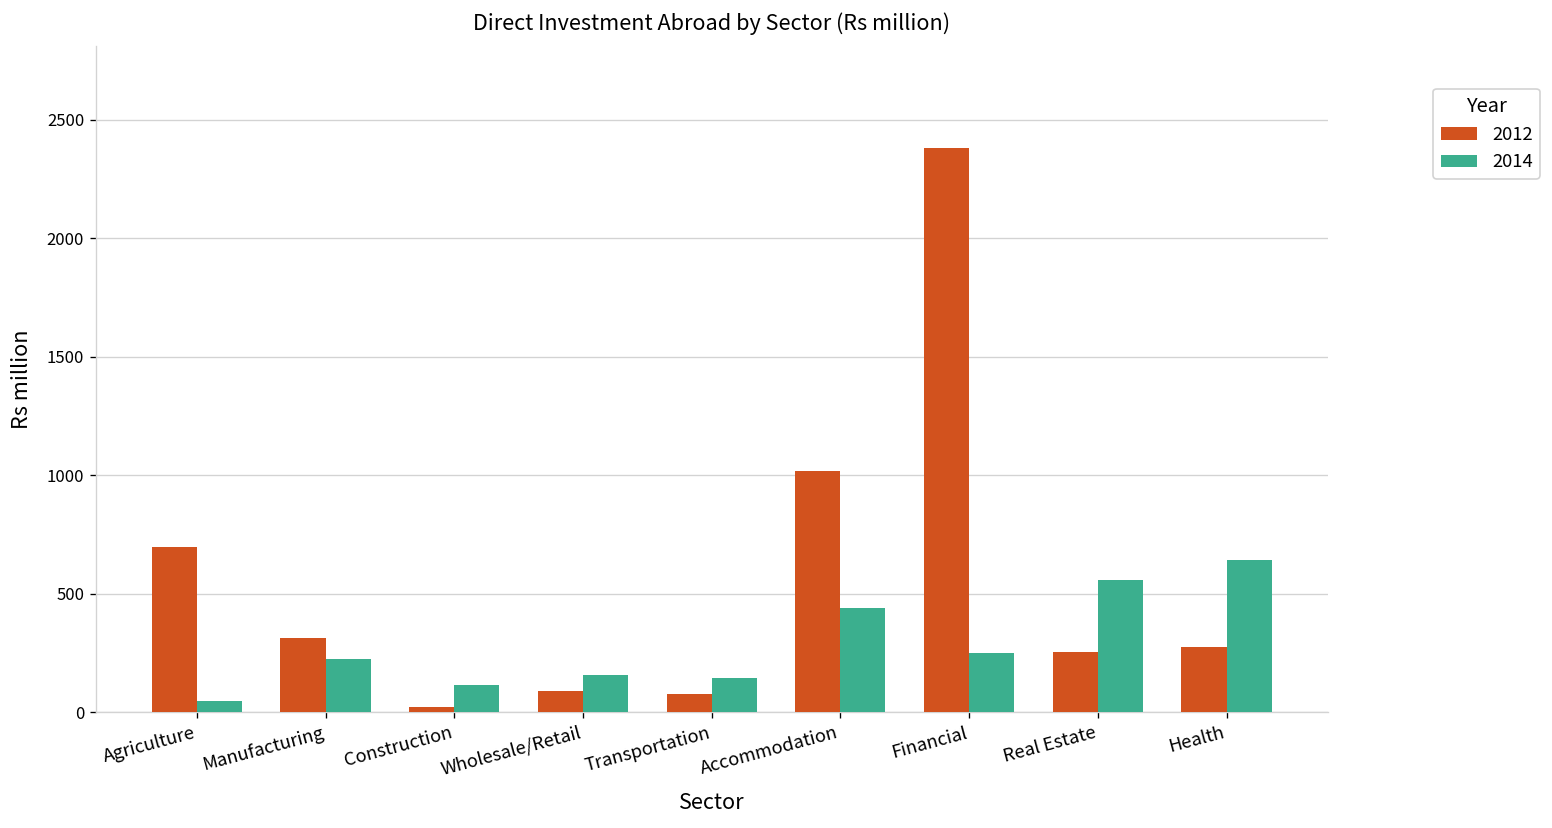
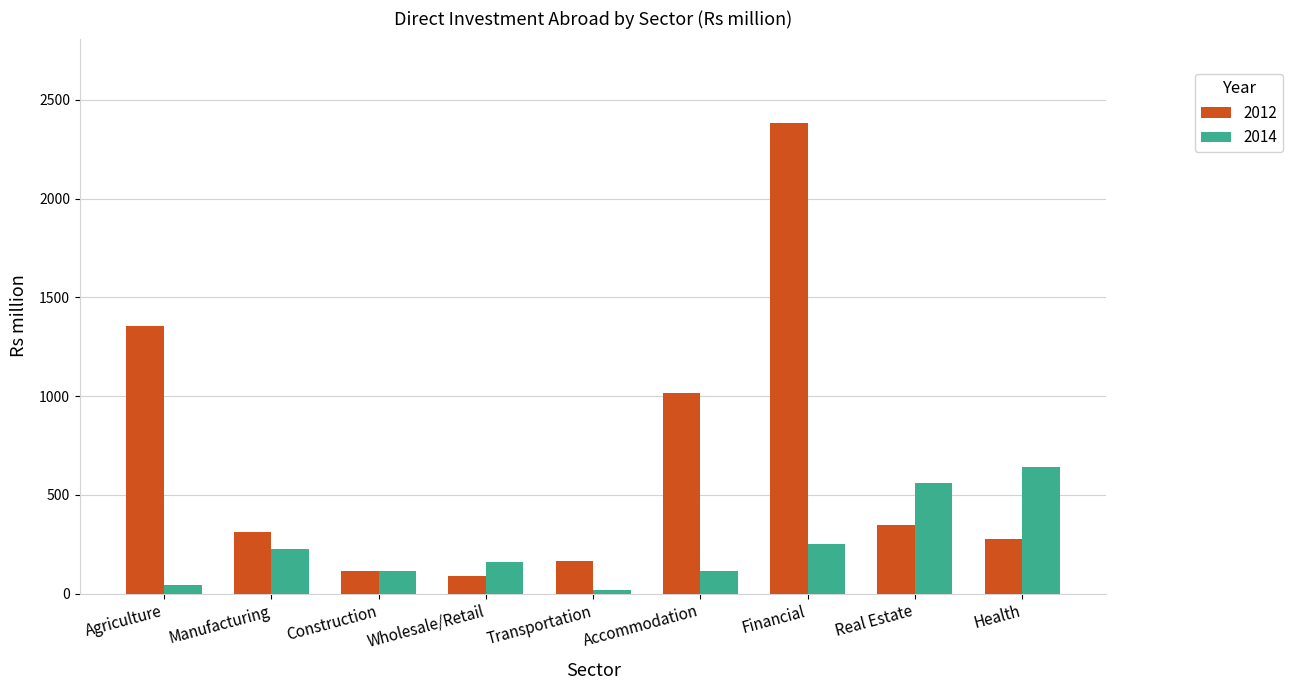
  {
    "2012": {
-     "Agriculture": 700,
+     "Agriculture": 1360,
      "Manufacturing": 310,
-     "Construction": 20,
+     "Construction": 110,
      "Wholesale/Retail": 90,
-     "Transportation": 80,
+     "Transportation": 170,
      "Accommodation": 1020,
      "Financial": 2380,
-     "Real Estate": 250,
+     "Real Estate": 350,
      "Health": 270
    },
    "2014": {
      "Agriculture": 50,
      "Manufacturing": 220,
      "Construction": 120,
      "Wholesale/Retail": 160,
-     "Transportation": 150,
-     "Accommodation": 440,
+     "Transportation": 20,
+     "Accommodation": 110,
      "Financial": 250,
      "Real Estate": 560,
      "Health": 640
    }
  }
